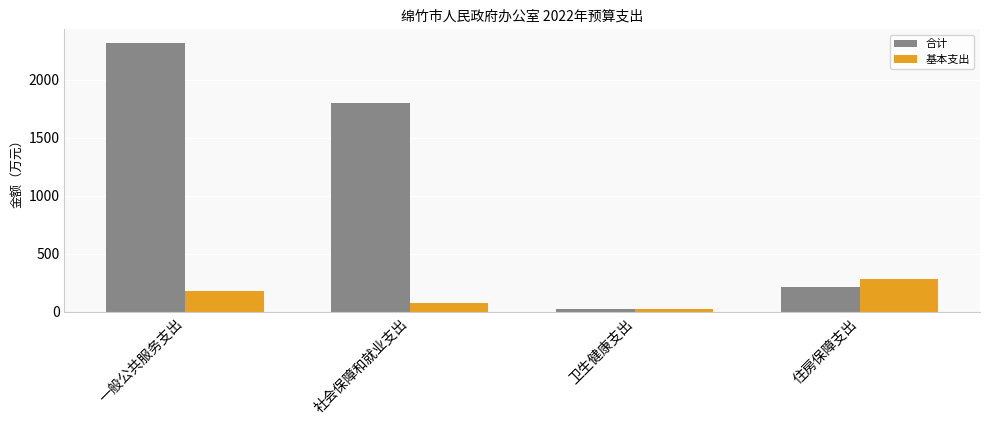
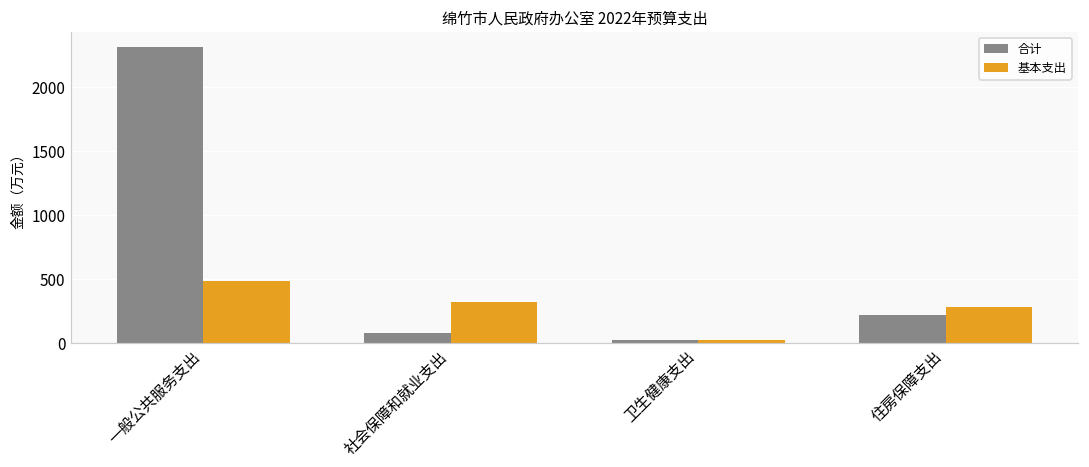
  {
    "合计": {
      "一般公共服务支出": 2320,
-     "社会保障和就业支出": 1800,
+     "社会保障和就业支出": 80,
      "卫生健康支出": 20,
      "住房保障支出": 220
    },
    "基本支出": {
-     "一般公共服务支出": 180,
-     "社会保障和就业支出": 80,
+     "一般公共服务支出": 480,
+     "社会保障和就业支出": 320,
      "卫生健康支出": 20,
      "住房保障支出": 280
    }
  }
